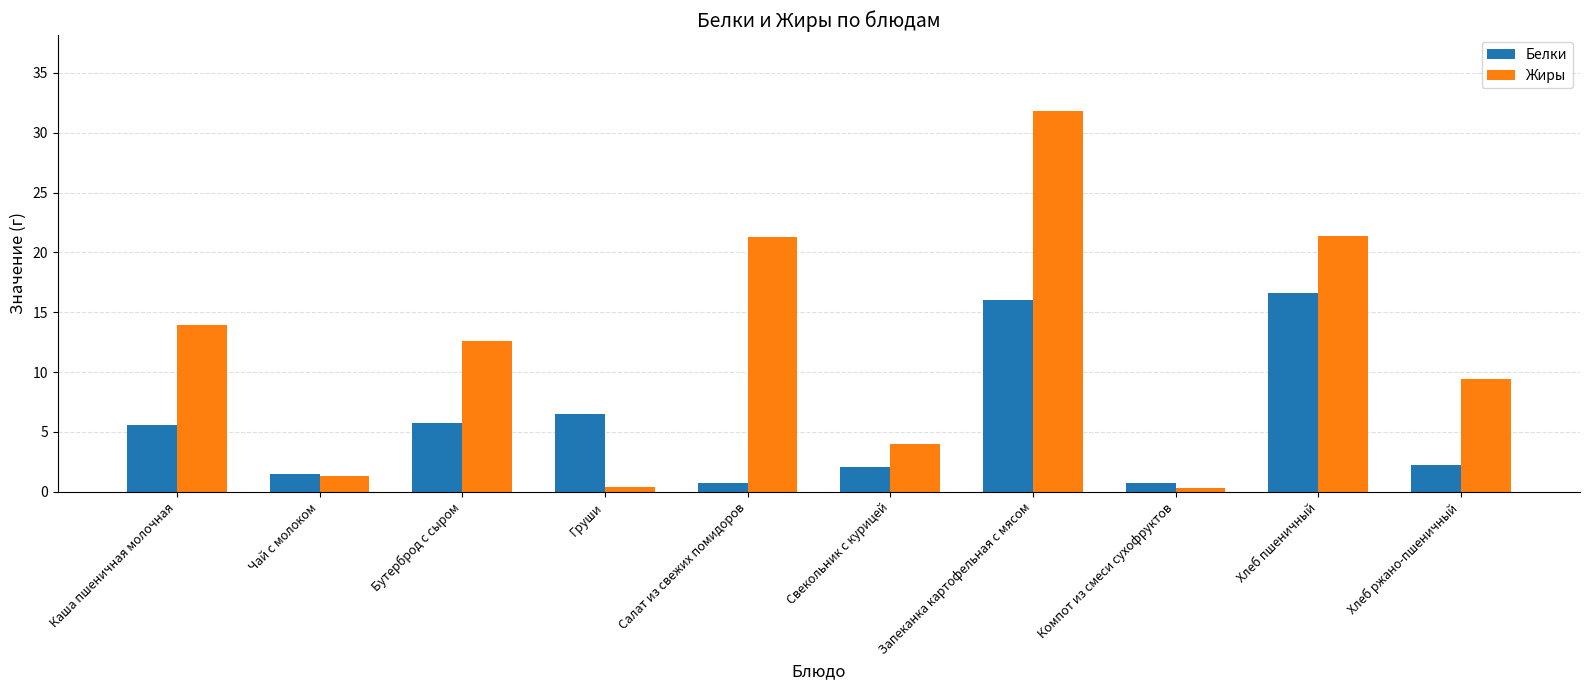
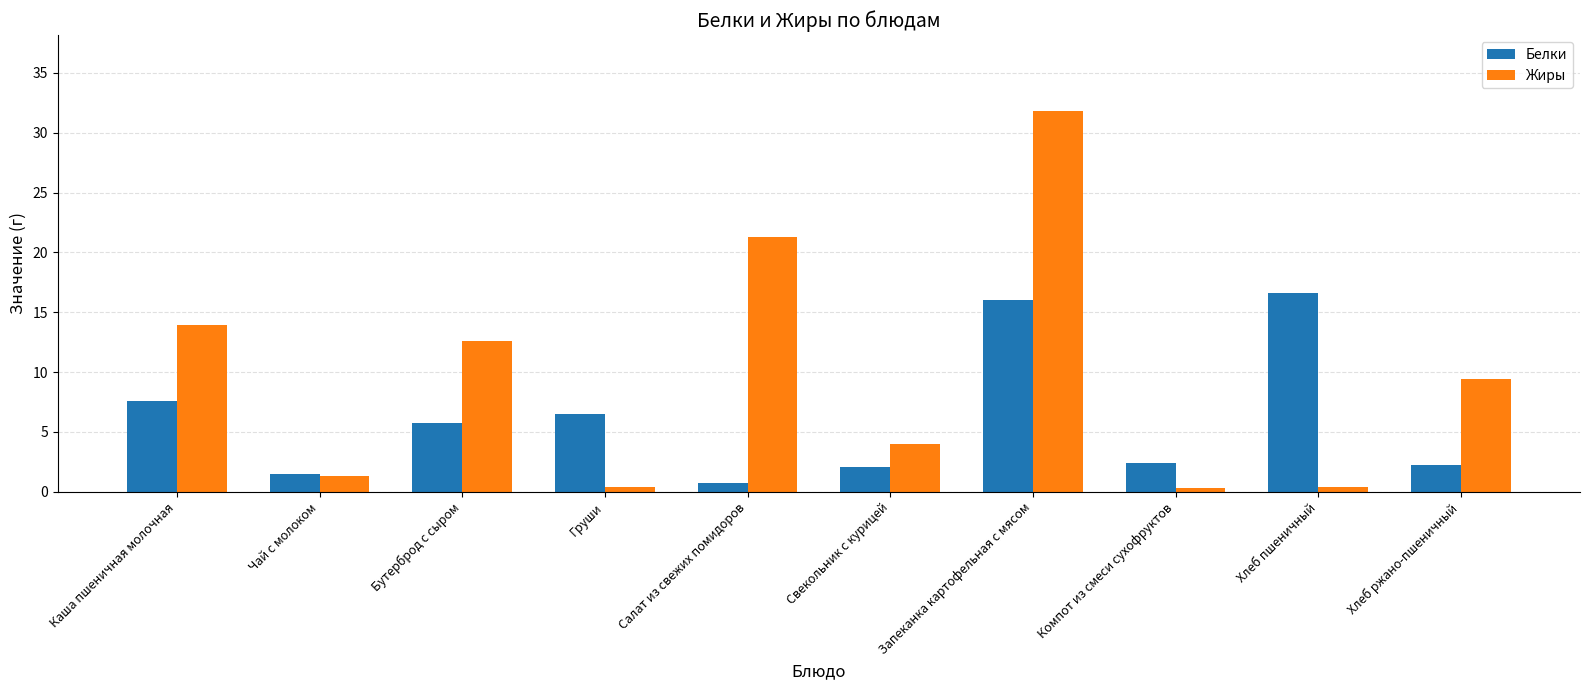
  {
    "Белки": {
-     "Каша пшеничная молочная": 5.6,
+     "Каша пшеничная молочная": 7.6,
      "Чай с молоком": 1.5,
      "Бутерброд с сыром": 5.8,
      "Груши": 6.5,
      "Салат из свежих помидоров": 0.7,
      "Свекольник с курицей": 2.1,
      "Запеканка картофельная с мясом": 16.0,
-     "Компот из смеси сухофруктов": 0.7,
+     "Компот из смеси сухофруктов": 2.4,
      "Хлеб пшеничный": 16.6,
      "Хлеб ржано-пшеничный": 2.2
    },
    "Жиры": {
      "Каша пшеничная молочная": 13.9,
      "Чай с молоком": 1.4,
      "Бутерброд с сыром": 12.6,
      "Груши": 0.4,
      "Салат из свежих помидоров": 21.3,
      "Свекольник с курицей": 4.0,
      "Запеканка картофельная с мясом": 31.8,
      "Компот из смеси сухофруктов": 0.3,
-     "Хлеб пшеничный": 21.4,
+     "Хлеб пшеничный": 0.4,
      "Хлеб ржано-пшеничный": 9.5
    }
  }
